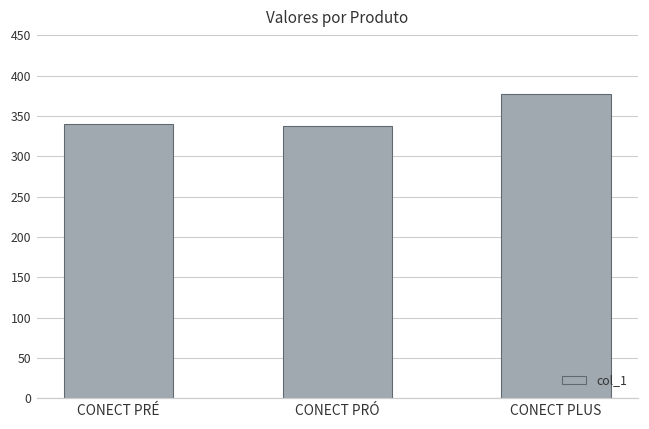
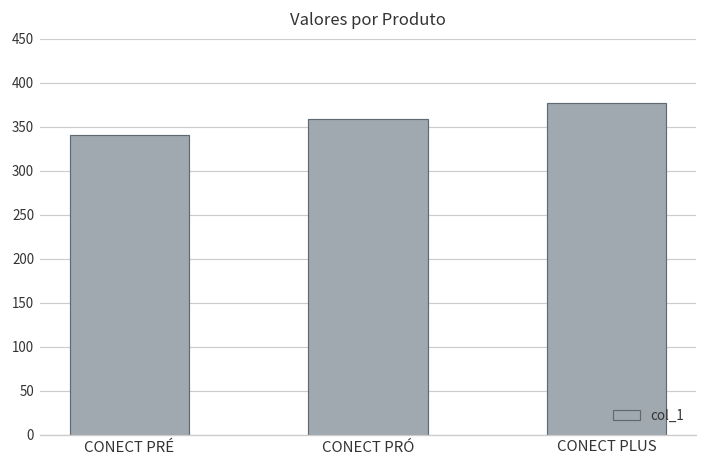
  {
    "CONECT PRÉ": 340,
-   "CONECT PRÓ": 340,
+   "CONECT PRÓ": 360,
    "CONECT PLUS": 380
  }
